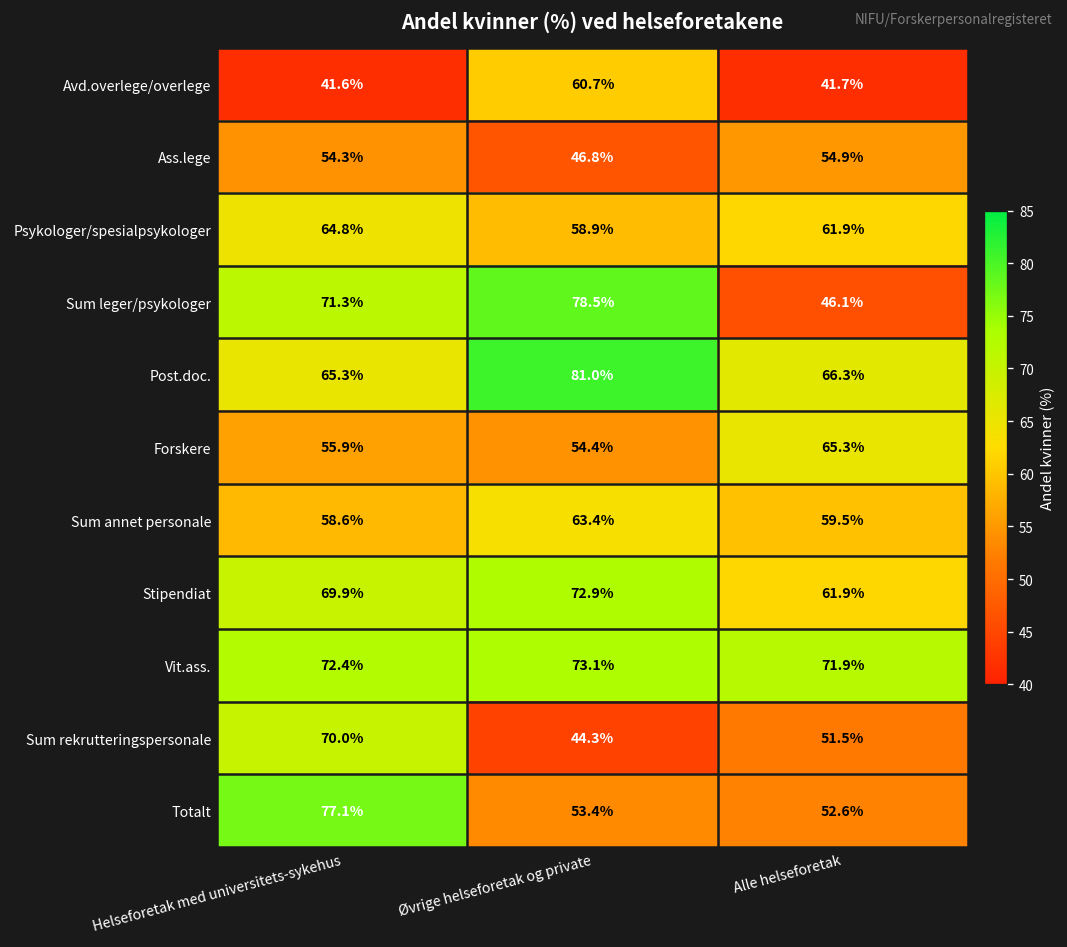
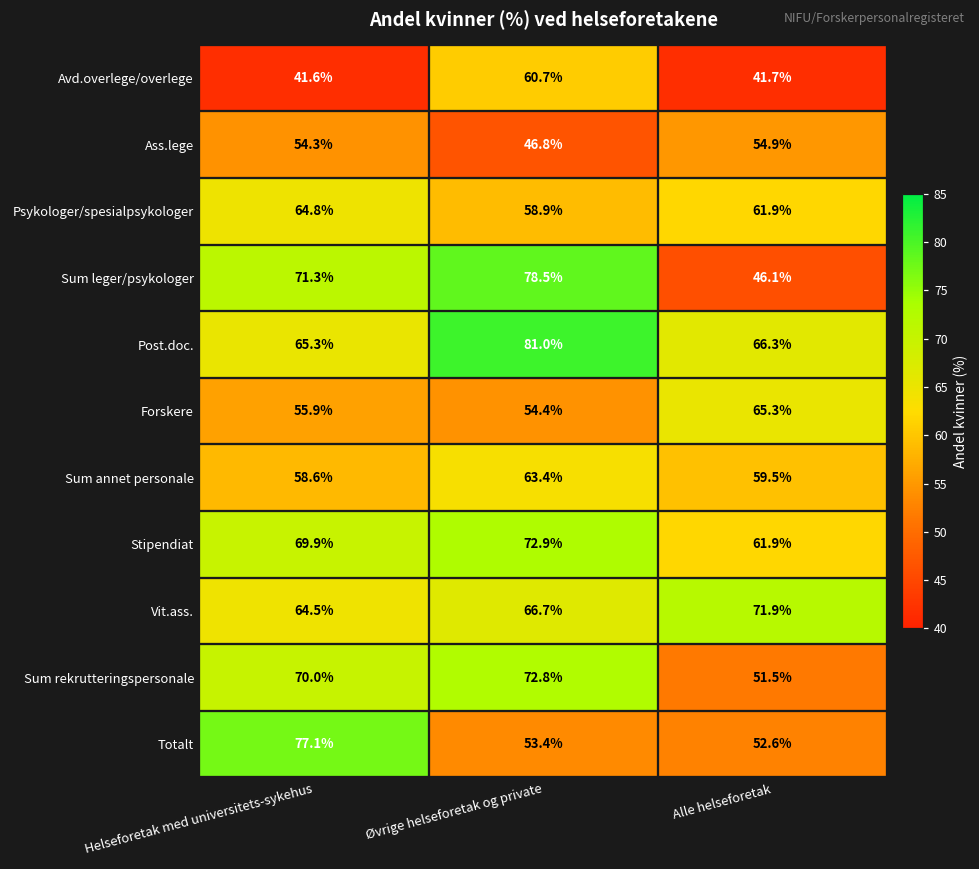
  {
    "Avd.overlege/overlege": {
      "Helseforetak med universitets-sykehus": "41.6%",
      "Øvrige helseforetak og private": "60.7%",
      "Alle helseforetak": "41.7%"
    },
    "Ass.lege": {
      "Helseforetak med universitets-sykehus": "54.3%",
      "Øvrige helseforetak og private": "46.8%",
      "Alle helseforetak": "54.9%"
    },
    "Psykologer/spesialpsykologer": {
      "Helseforetak med universitets-sykehus": "64.8%",
      "Øvrige helseforetak og private": "58.9%",
      "Alle helseforetak": "61.9%"
    },
    "Sum leger/psykologer": {
      "Helseforetak med universitets-sykehus": "71.3%",
      "Øvrige helseforetak og private": "78.5%",
      "Alle helseforetak": "46.1%"
    },
    "Post.doc.": {
      "Helseforetak med universitets-sykehus": "65.3%",
      "Øvrige helseforetak og private": "81.0%",
      "Alle helseforetak": "66.3%"
    },
    "Forskere": {
      "Helseforetak med universitets-sykehus": "55.9%",
      "Øvrige helseforetak og private": "54.4%",
      "Alle helseforetak": "65.3%"
    },
    "Sum annet personale": {
      "Helseforetak med universitets-sykehus": "58.6%",
      "Øvrige helseforetak og private": "63.4%",
      "Alle helseforetak": "59.5%"
    },
    "Stipendiat": {
      "Helseforetak med universitets-sykehus": "69.9%",
      "Øvrige helseforetak og private": "72.9%",
      "Alle helseforetak": "61.9%"
    },
    "Vit.ass.": {
-     "Helseforetak med universitets-sykehus": "72.4%",
-     "Øvrige helseforetak og private": "73.1%",
+     "Helseforetak med universitets-sykehus": "64.5%",
+     "Øvrige helseforetak og private": "66.7%",
      "Alle helseforetak": "71.9%"
    },
    "Sum rekrutteringspersonale": {
      "Helseforetak med universitets-sykehus": "70.0%",
-     "Øvrige helseforetak og private": "44.3%",
+     "Øvrige helseforetak og private": "72.8%",
      "Alle helseforetak": "51.5%"
    },
    "Totalt": {
      "Helseforetak med universitets-sykehus": "77.1%",
      "Øvrige helseforetak og private": "53.4%",
      "Alle helseforetak": "52.6%"
    }
  }
